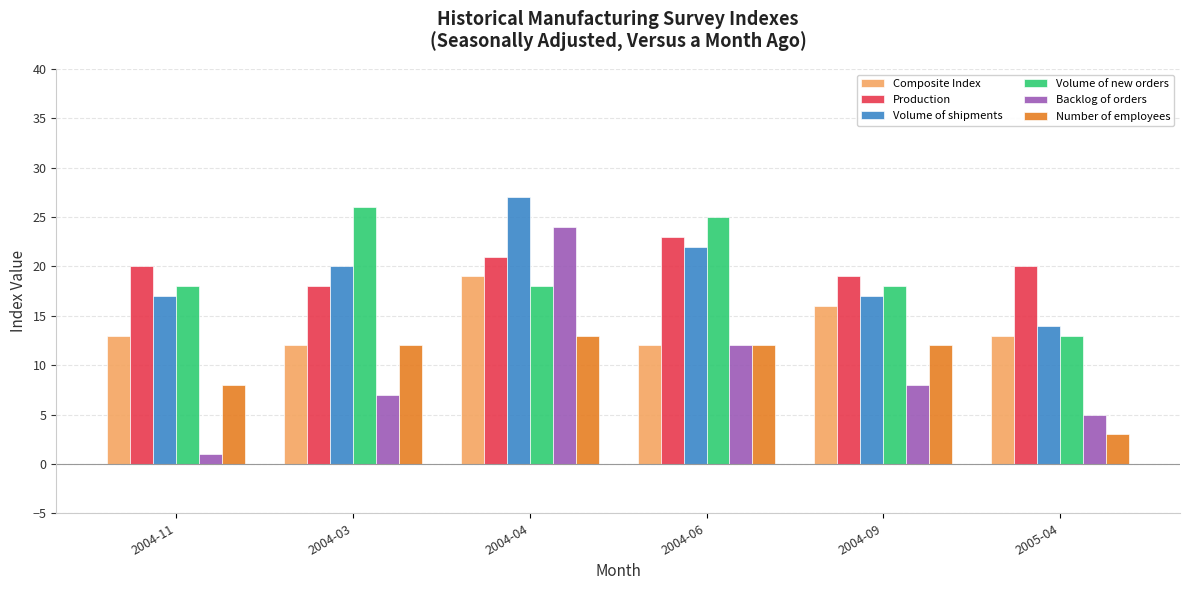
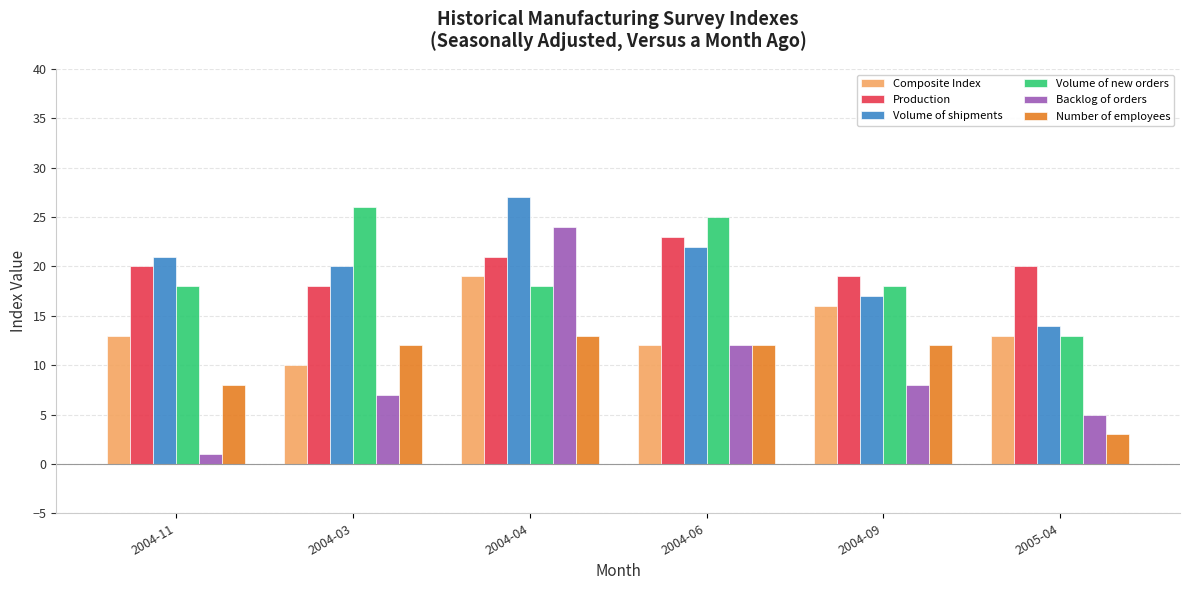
  {
    "Composite Index": {
      "2004-11": 13,
-     "2004-03": 12,
+     "2004-03": 10,
      "2004-04": 19,
      "2004-06": 12,
      "2004-09": 16,
      "2005-04": 13
    },
    "Production": {
      "2004-11": 20,
      "2004-03": 18,
      "2004-04": 21,
      "2004-06": 23,
      "2004-09": 19,
      "2005-04": 20
    },
    "Volume of shipments": {
-     "2004-11": 17,
+     "2004-11": 21,
      "2004-03": 20,
      "2004-04": 27,
      "2004-06": 22,
      "2004-09": 17,
      "2005-04": 14
    },
    "Volume of new orders": {
      "2004-11": 18,
      "2004-03": 26,
      "2004-04": 18,
      "2004-06": 25,
      "2004-09": 18,
      "2005-04": 13
    },
    "Backlog of orders": {
      "2004-11": 1,
      "2004-03": 7,
      "2004-04": 24,
      "2004-06": 12,
      "2004-09": 8,
      "2005-04": 5
    },
    "Number of employees": {
      "2004-11": 8,
      "2004-03": 12,
      "2004-04": 13,
      "2004-06": 12,
      "2004-09": 12,
      "2005-04": 3
    }
  }
